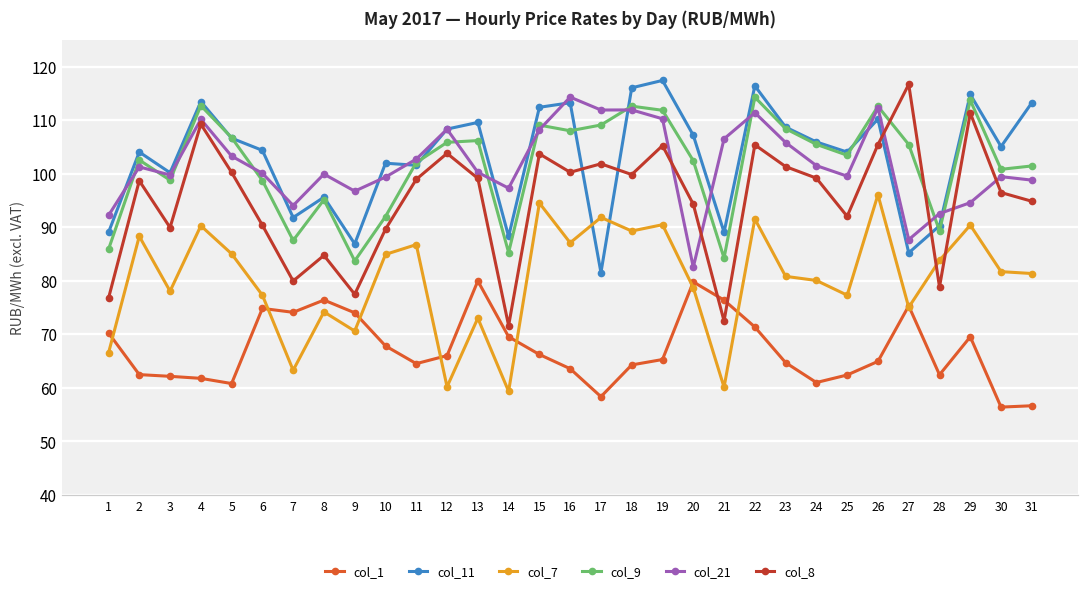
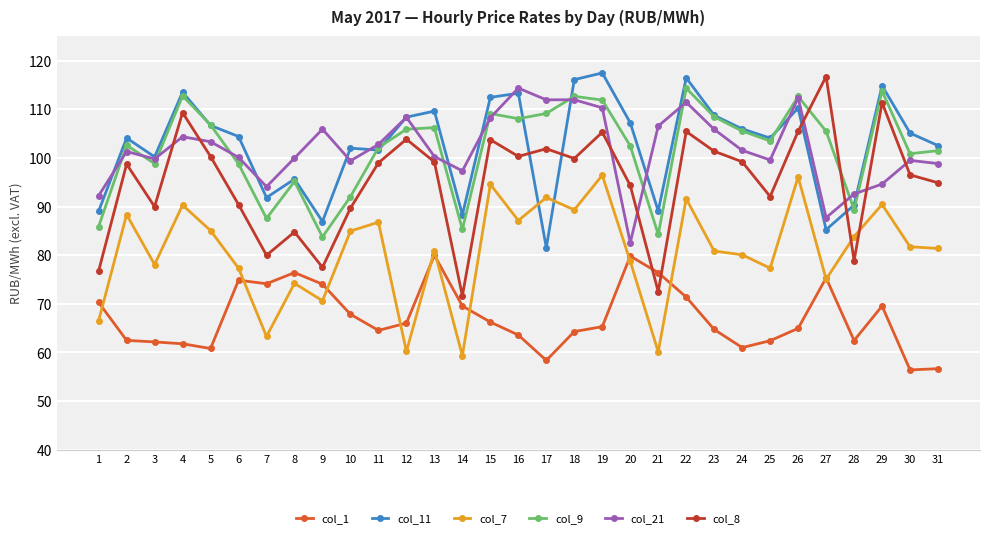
  {
    "col_11": {
      "1": 89,
      "2": 104,
      "4": 114,
      "6": 104,
      "7": 92,
      "9": 87,
      "10": 102,
      "13": 110,
      "14": 88,
      "15": 112,
      "16": 113,
      "17": 82,
      "18": 116,
      "19": 117,
      "20": 107,
      "21": 89,
      "22": 116,
      "25": 104,
      "26": 110,
      "27": 85,
      "28": 90,
      "29": 115,
      "30": 105,
-     "31": 113
+     "31": 103
    },
    "col_7": {
      "1": 67,
      "2": 88,
      "3": 78,
      "4": 90,
      "5": 85,
      "6": 77,
      "7": 63,
      "8": 74,
      "9": 71,
      "10": 85,
      "11": 87,
      "12": 60,
-     "13": 73,
+     "13": 81,
      "14": 59,
      "15": 95,
      "16": 87,
      "17": 92,
      "18": 89,
-     "19": 91,
+     "19": 96,
      "20": 79,
      "21": 60,
      "22": 92,
      "23": 81,
      "24": 80,
      "25": 77,
      "26": 96,
      "28": 84,
      "29": 90,
      "30": 82,
      "31": 81
    },
    "col_9": {
      "1": 86,
      "2": 103,
      "3": 99,
      "4": 113,
      "6": 99,
      "7": 88,
      "9": 84,
      "10": 92,
      "12": 106,
      "13": 106,
      "14": 85,
      "15": 109,
      "16": 108,
      "17": 109,
      "18": 113,
      "19": 112,
      "20": 102,
      "21": 84,
      "22": 114,
      "25": 103,
      "27": 105,
      "28": 89,
      "29": 114,
      "30": 101,
      "31": 101
    },
    "col_21": {
      "1": 92,
      "2": 101,
-     "4": 110,
+     "4": 104,
      "5": 103,
      "6": 100,
      "7": 94,
      "8": 100,
-     "9": 97,
+     "9": 106,
      "10": 99,
      "11": 103,
      "13": 100,
      "14": 97,
      "15": 108,
      "16": 114,
      "17": 112,
      "18": 112,
      "19": 110,
      "20": 83,
      "21": 107,
      "22": 111,
      "23": 106,
      "24": 102,
      "25": 100,
      "27": 88,
      "28": 93,
      "29": 95,
      "30": 99,
      "31": 99
    }
  }
